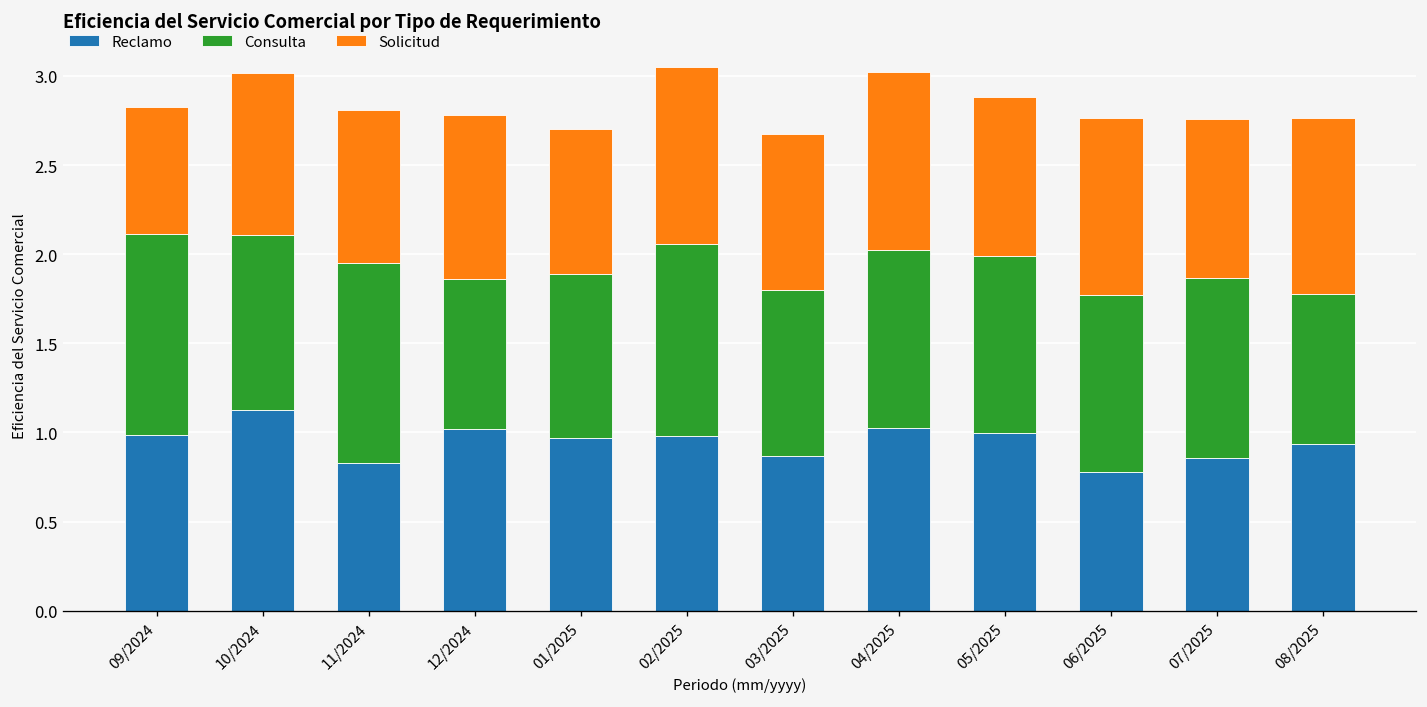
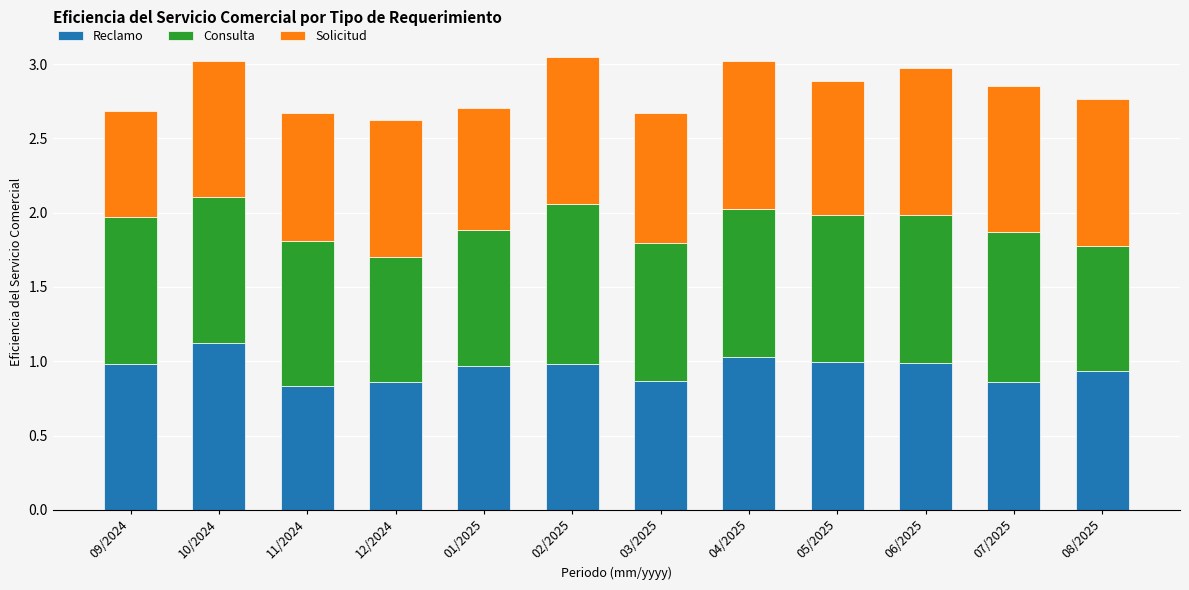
  {
    "Reclamo": {
      "09/2024": 0.98,
      "10/2024": 1.12,
      "11/2024": 0.83,
-     "12/2024": 1.02,
+     "12/2024": 0.86,
      "01/2025": 0.97,
      "02/2025": 0.98,
      "03/2025": 0.87,
      "04/2025": 1.03,
      "05/2025": 1.00,
-     "06/2025": 0.78,
+     "06/2025": 0.99,
      "07/2025": 0.86,
      "08/2025": 0.93
    },
    "Consulta": {
-     "09/2024": 1.13,
+     "09/2024": 0.99,
      "10/2024": 0.98,
-     "11/2024": 1.12,
+     "11/2024": 0.98,
      "12/2024": 0.85,
      "01/2025": 0.92,
      "02/2025": 1.08,
      "03/2025": 0.93,
      "04/2025": 1.00,
      "05/2025": 0.99,
      "06/2025": 0.99,
      "07/2025": 1.01,
      "08/2025": 0.84
    },
    "Solicitud": {
      "09/2024": 0.71,
      "10/2024": 0.91,
      "11/2024": 0.86,
      "12/2024": 0.92,
      "01/2025": 0.82,
      "02/2025": 0.99,
      "03/2025": 0.87,
      "04/2025": 1.00,
      "05/2025": 0.90,
      "06/2025": 0.99,
-     "07/2025": 0.89,
+     "07/2025": 0.99,
      "08/2025": 0.99
    }
  }
